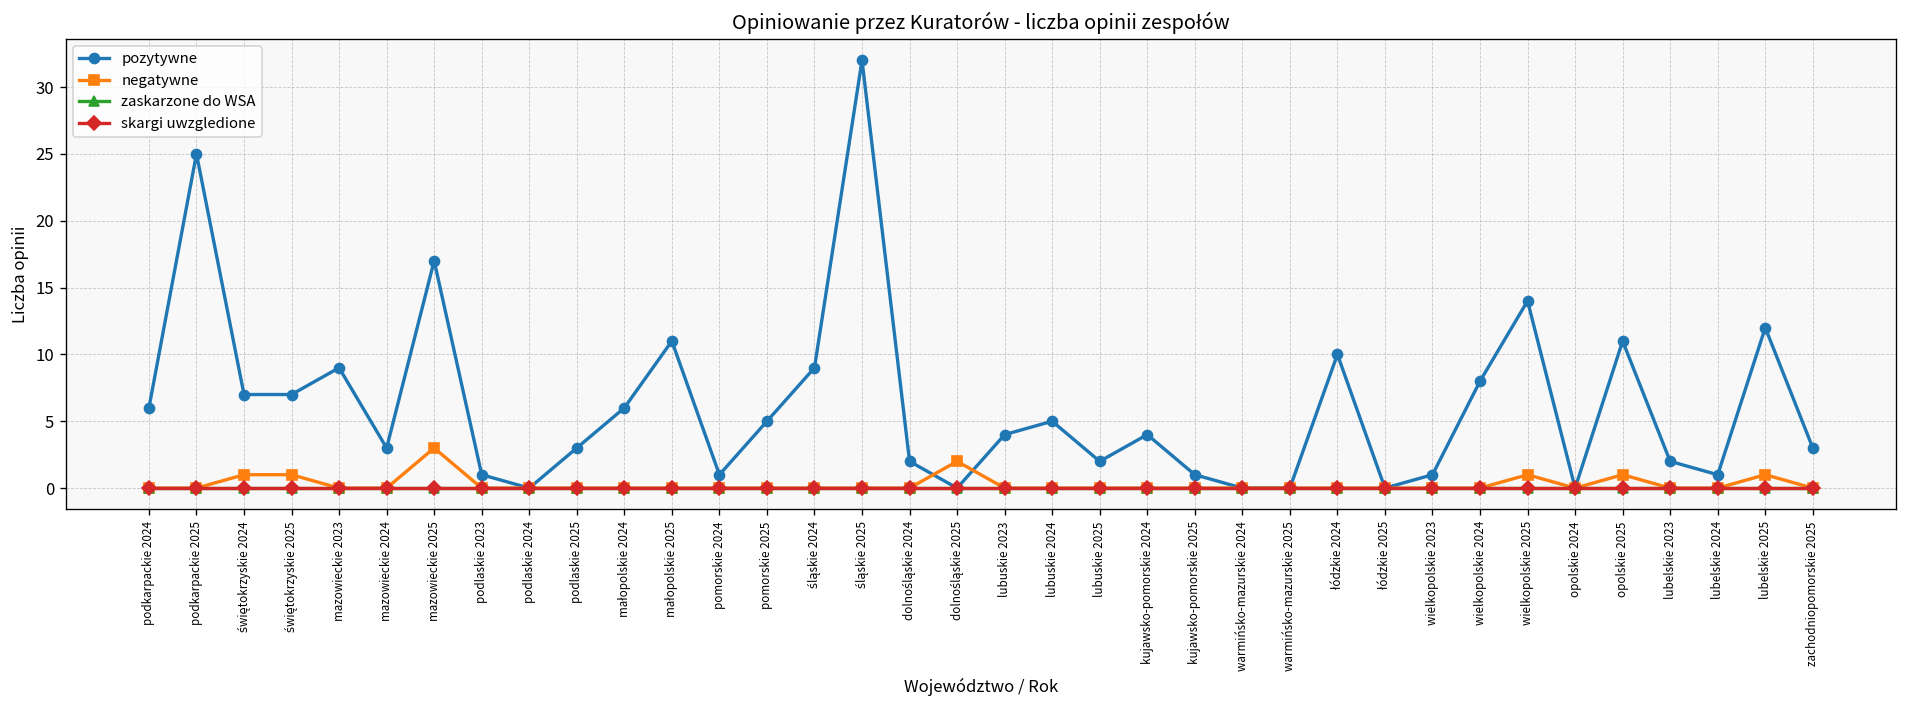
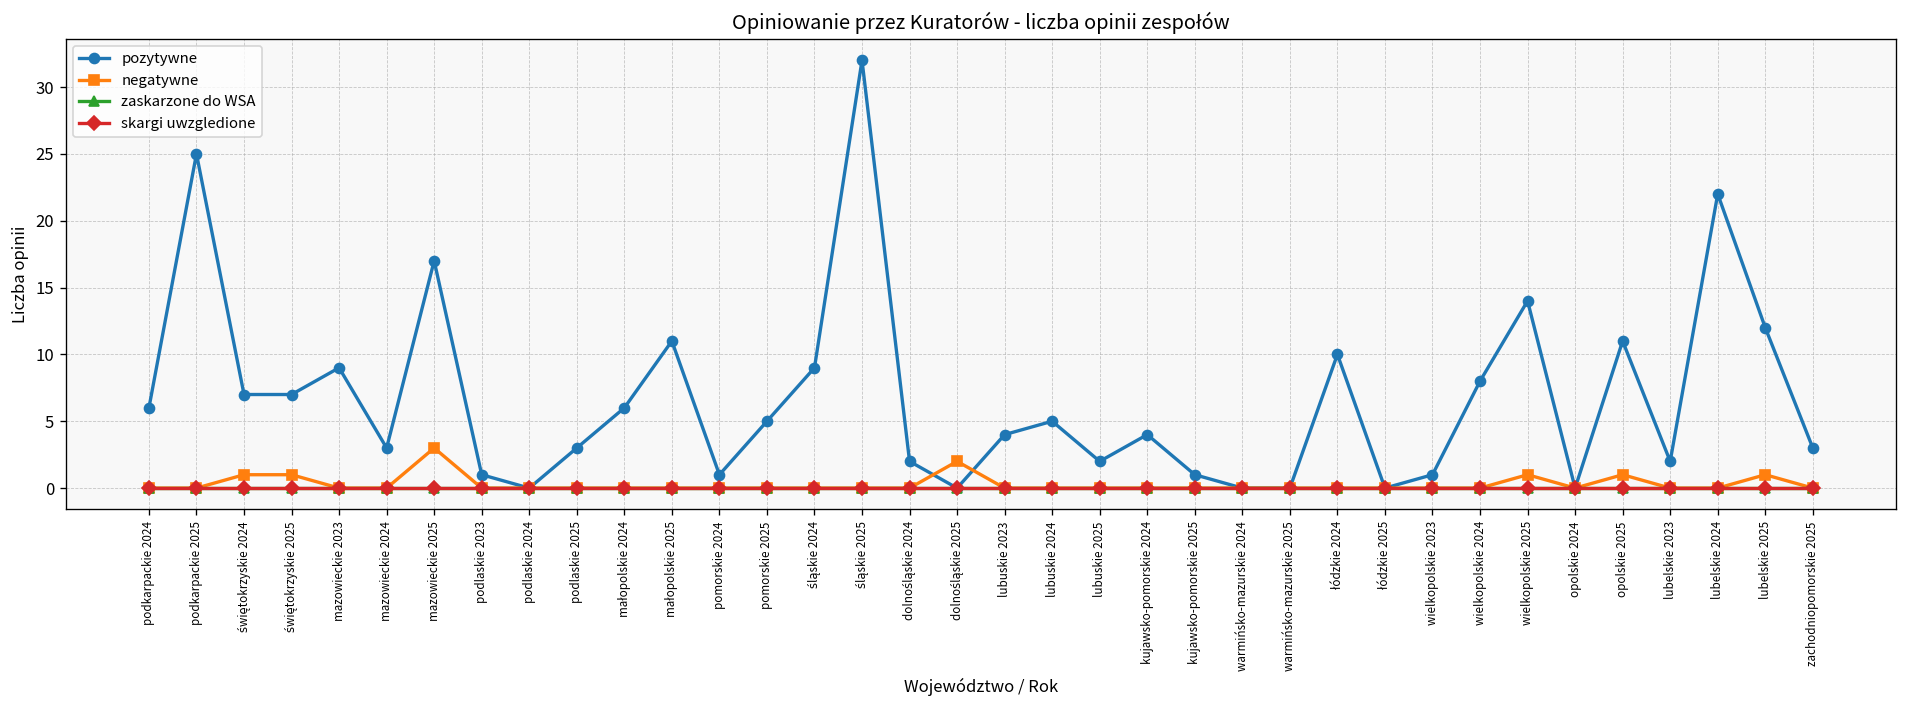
  {
    "pozytywne": {
      "podkarpackie 2024": 6,
      "podkarpackie 2025": 25,
      "świętokrzyskie 2024": 7,
      "świętokrzyskie 2025": 7,
      "mazowieckie 2023": 9,
      "mazowieckie 2024": 3,
      "mazowieckie 2025": 17,
      "podlaskie 2023": 1,
      "podlaskie 2025": 3,
      "małopolskie 2024": 6,
      "małopolskie 2025": 11,
      "pomorskie 2024": 1,
      "pomorskie 2025": 5,
      "śląskie 2024": 9,
      "śląskie 2025": 32,
      "dolnośląskie 2024": 2,
      "lubuskie 2023": 4,
      "lubuskie 2024": 5,
      "lubuskie 2025": 2,
      "kujawsko-pomorskie 2024": 4,
      "kujawsko-pomorskie 2025": 1,
      "łódzkie 2024": 10,
      "wielkopolskie 2023": 1,
      "wielkopolskie 2024": 8,
      "wielkopolskie 2025": 14,
      "opolskie 2025": 11,
      "lubelskie 2023": 2,
-     "lubelskie 2024": 1,
+     "lubelskie 2024": 22,
      "lubelskie 2025": 12,
      "zachodniopomorskie 2025": 3
    },
    "negatywne": {
      "świętokrzyskie 2024": 1,
      "świętokrzyskie 2025": 1,
      "mazowieckie 2025": 3,
      "dolnośląskie 2025": 2,
      "wielkopolskie 2025": 1,
      "opolskie 2025": 1,
      "lubelskie 2025": 1
    },
    "skargi uwzgledione": {
      "świętokrzyskie 2024": 0,
      "świętokrzyskie 2025": 0,
      "mazowieckie 2025": 0,
      "wielkopolskie 2025": 0,
      "opolskie 2025": 0,
      "lubelskie 2025": 0
    }
  }
